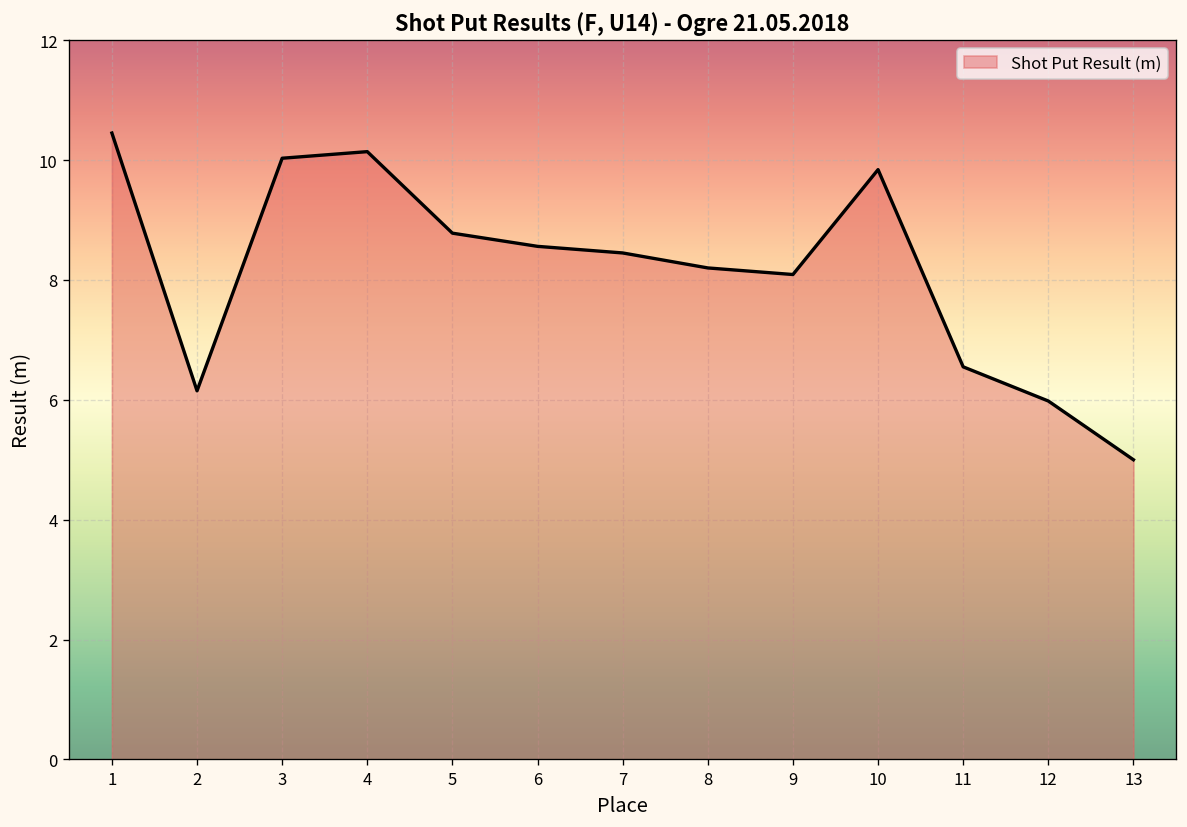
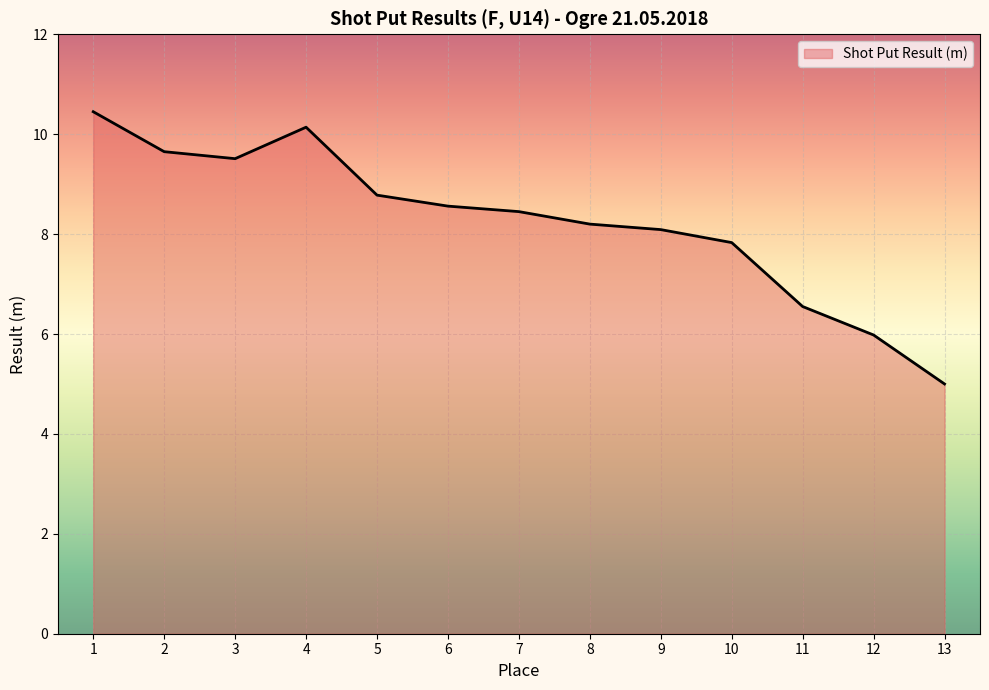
  {
    "1": 10.5,
-   "2": 6.2,
-   "3": 10.0,
+   "2": 9.7,
+   "3": 9.5,
    "4": 10.1,
    "5": 8.8,
    "6": 8.6,
    "7": 8.5,
    "8": 8.2,
    "9": 8.1,
-   "10": 9.8,
+   "10": 7.8,
    "11": 6.6,
    "12": 6.0,
    "13": 5.0
  }
